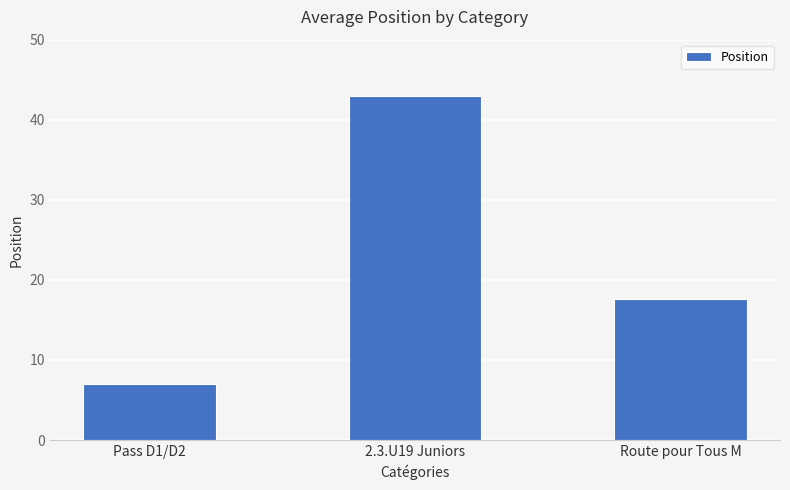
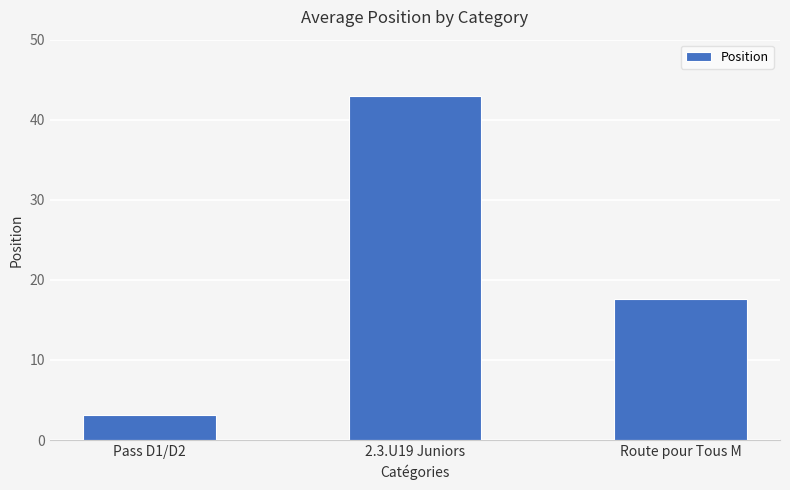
  {
-   "Pass D1/D2": 7,
+   "Pass D1/D2": 3,
    "2.3.U19 Juniors": 43,
    "Route pour Tous M": 18
  }
